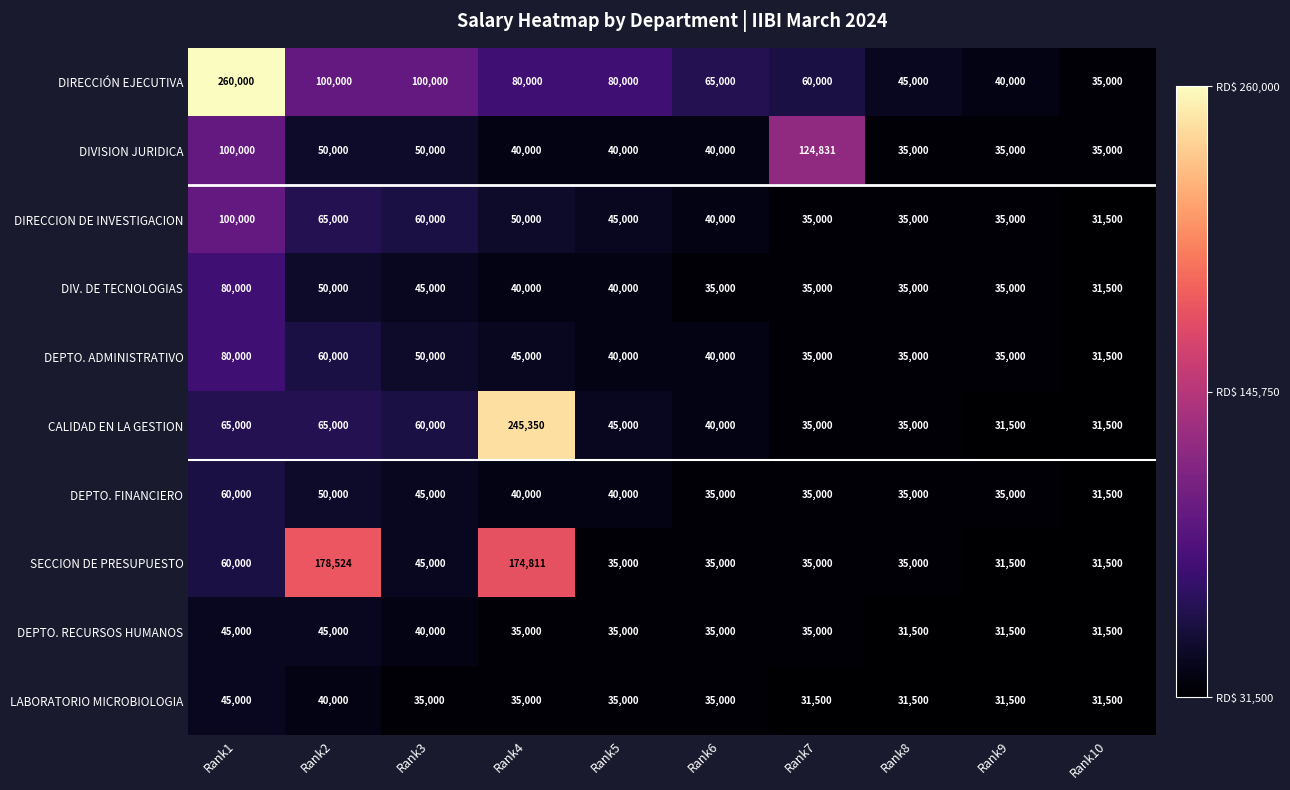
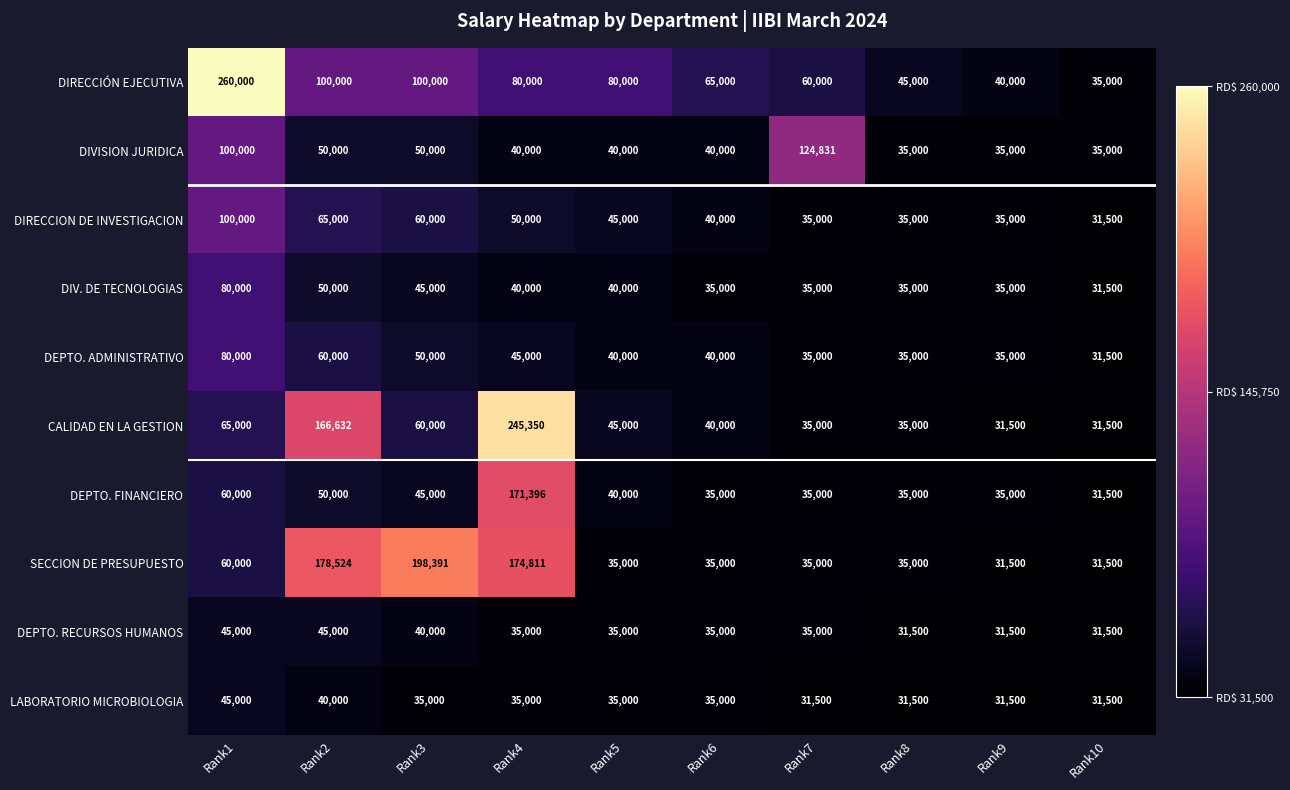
  {
    "DIRECCIÓN EJECUTIVA": {
      "Rank1": "260,000",
      "Rank2": "100,000",
      "Rank3": "100,000",
      "Rank4": "80,000",
      "Rank5": "80,000",
      "Rank6": "65,000",
      "Rank7": "60,000",
      "Rank8": "45,000",
      "Rank9": "40,000",
      "Rank10": "35,000"
    },
    "DIVISION JURIDICA": {
      "Rank1": "100,000",
      "Rank2": "50,000",
      "Rank3": "50,000",
      "Rank4": "40,000",
      "Rank5": "40,000",
      "Rank6": "40,000",
      "Rank7": "124,831",
      "Rank8": "35,000",
      "Rank9": "35,000",
      "Rank10": "35,000"
    },
    "DIRECCION DE INVESTIGACION": {
      "Rank1": "100,000",
      "Rank2": "65,000",
      "Rank3": "60,000",
      "Rank4": "50,000",
      "Rank5": "45,000",
      "Rank6": "40,000",
      "Rank7": "35,000",
      "Rank8": "35,000",
      "Rank9": "35,000",
      "Rank10": "31,500"
    },
    "DIV. DE TECNOLOGIAS": {
      "Rank1": "80,000",
      "Rank2": "50,000",
      "Rank3": "45,000",
      "Rank4": "40,000",
      "Rank5": "40,000",
      "Rank6": "35,000",
      "Rank7": "35,000",
      "Rank8": "35,000",
      "Rank9": "35,000",
      "Rank10": "31,500"
    },
    "DEPTO. ADMINISTRATIVO": {
      "Rank1": "80,000",
      "Rank2": "60,000",
      "Rank3": "50,000",
      "Rank4": "45,000",
      "Rank5": "40,000",
      "Rank6": "40,000",
      "Rank7": "35,000",
      "Rank8": "35,000",
      "Rank9": "35,000",
      "Rank10": "31,500"
    },
    "CALIDAD EN LA GESTION": {
      "Rank1": "65,000",
-     "Rank2": "65,000",
+     "Rank2": "166,632",
      "Rank3": "60,000",
      "Rank4": "245,350",
      "Rank5": "45,000",
      "Rank6": "40,000",
      "Rank7": "35,000",
      "Rank8": "35,000",
      "Rank9": "31,500",
      "Rank10": "31,500"
    },
    "DEPTO. FINANCIERO": {
      "Rank1": "60,000",
      "Rank2": "50,000",
      "Rank3": "45,000",
-     "Rank4": "40,000",
+     "Rank4": "171,396",
      "Rank5": "40,000",
      "Rank6": "35,000",
      "Rank7": "35,000",
      "Rank8": "35,000",
      "Rank9": "35,000",
      "Rank10": "31,500"
    },
    "SECCION DE PRESUPUESTO": {
      "Rank1": "60,000",
      "Rank2": "178,524",
-     "Rank3": "45,000",
+     "Rank3": "198,391",
      "Rank4": "174,811",
      "Rank5": "35,000",
      "Rank6": "35,000",
      "Rank7": "35,000",
      "Rank8": "35,000",
      "Rank9": "31,500",
      "Rank10": "31,500"
    },
    "DEPTO. RECURSOS HUMANOS": {
      "Rank1": "45,000",
      "Rank2": "45,000",
      "Rank3": "40,000",
      "Rank4": "35,000",
      "Rank5": "35,000",
      "Rank6": "35,000",
      "Rank7": "35,000",
      "Rank8": "31,500",
      "Rank9": "31,500",
      "Rank10": "31,500"
    },
    "LABORATORIO MICROBIOLOGIA": {
      "Rank1": "45,000",
      "Rank2": "40,000",
      "Rank3": "35,000",
      "Rank4": "35,000",
      "Rank5": "35,000",
      "Rank6": "35,000",
      "Rank7": "31,500",
      "Rank8": "31,500",
      "Rank9": "31,500",
      "Rank10": "31,500"
    }
  }
